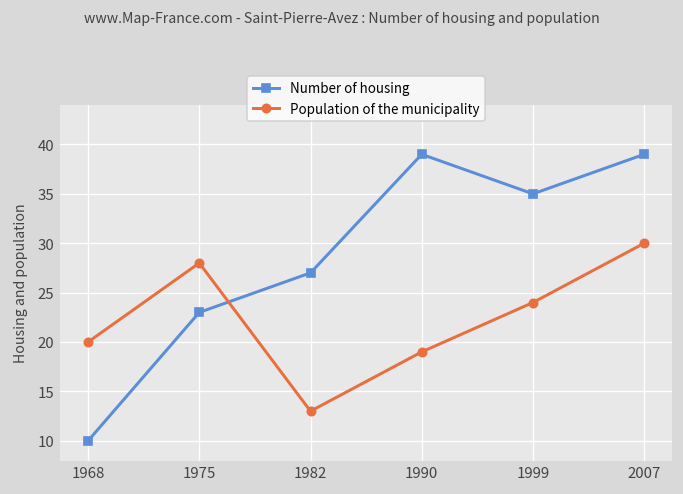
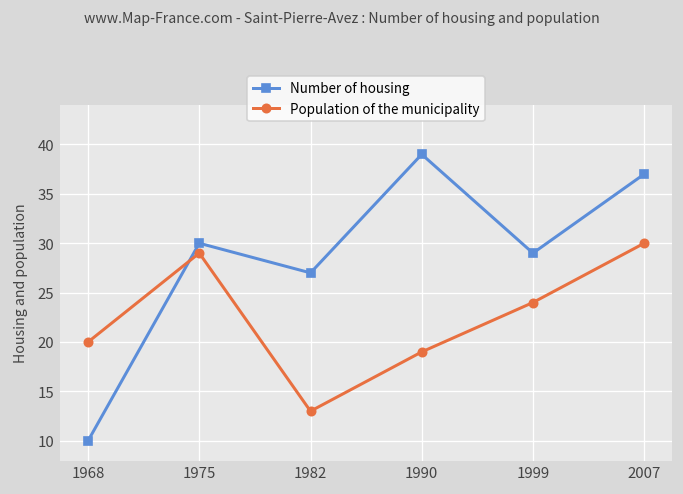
  {
    "Number of housing": {
      "1968": 10,
-     "1975": 23,
+     "1975": 30,
      "1982": 27,
      "1990": 39,
-     "1999": 35,
-     "2007": 39
+     "1999": 29,
+     "2007": 37
    },
    "Population of the municipality": {
      "1968": 20,
-     "1975": 28,
+     "1975": 29,
      "1982": 13,
      "1990": 19,
      "1999": 24,
      "2007": 30
    }
  }
